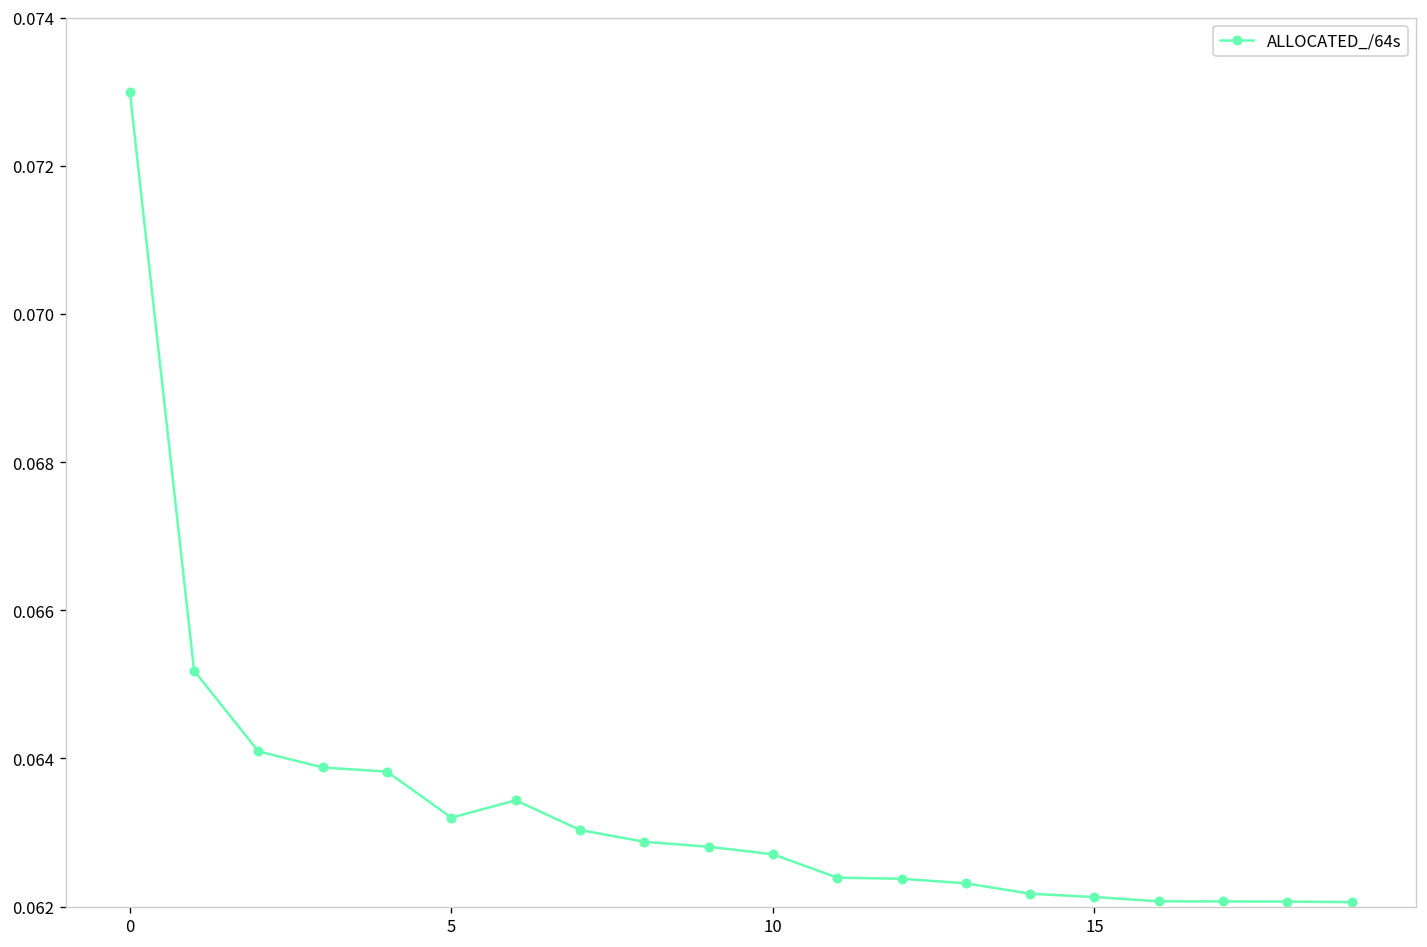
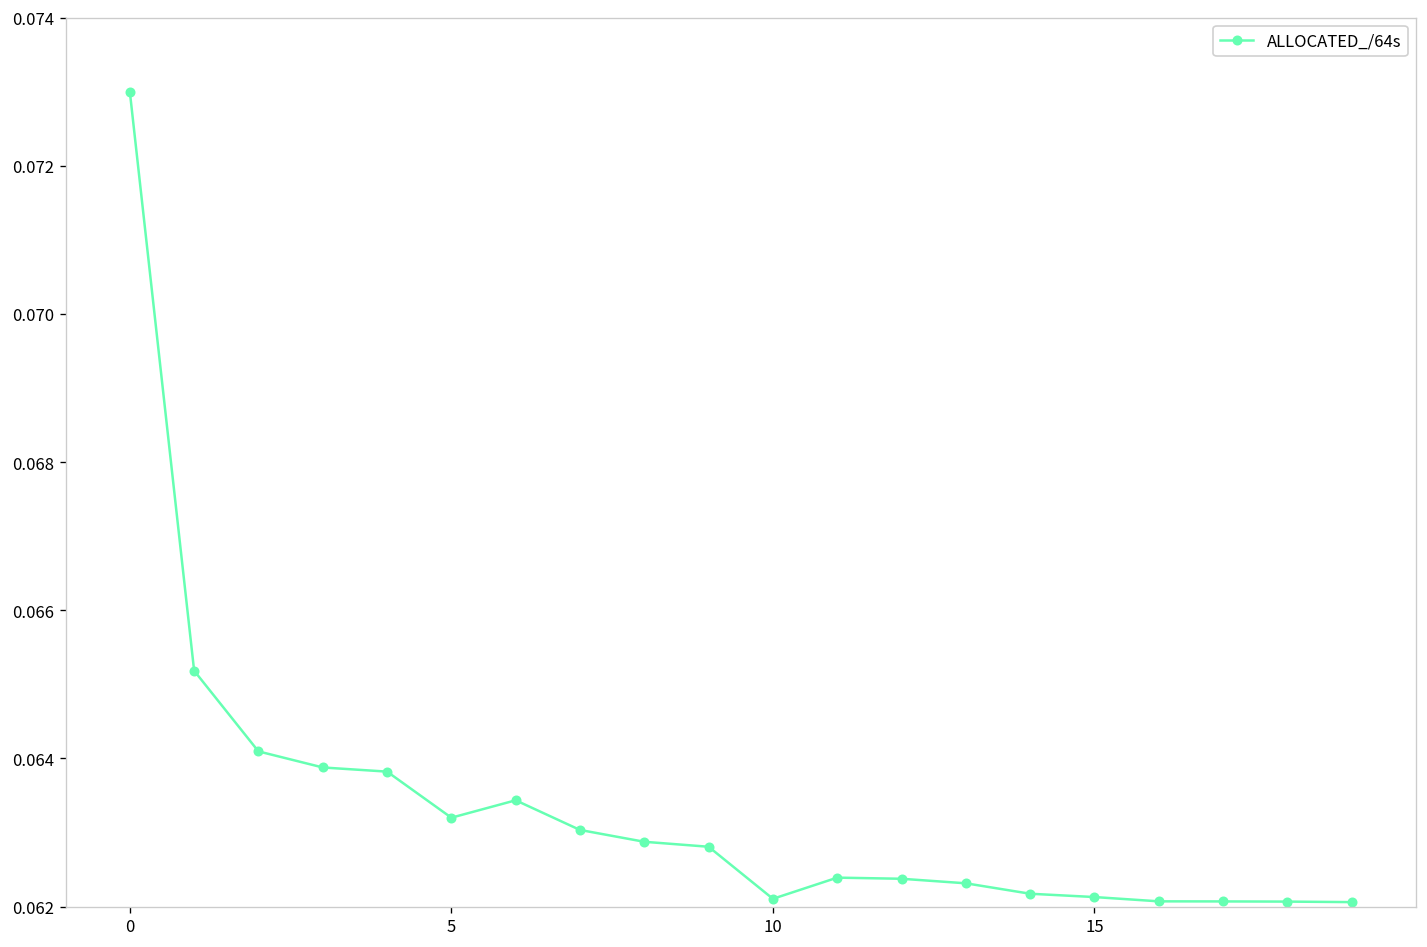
  {
    "0": 0.0730,
    "5": 0.0632,
-   "10": 0.0627,
+   "10": 0.0621,
    "15": 0.0621
  }
